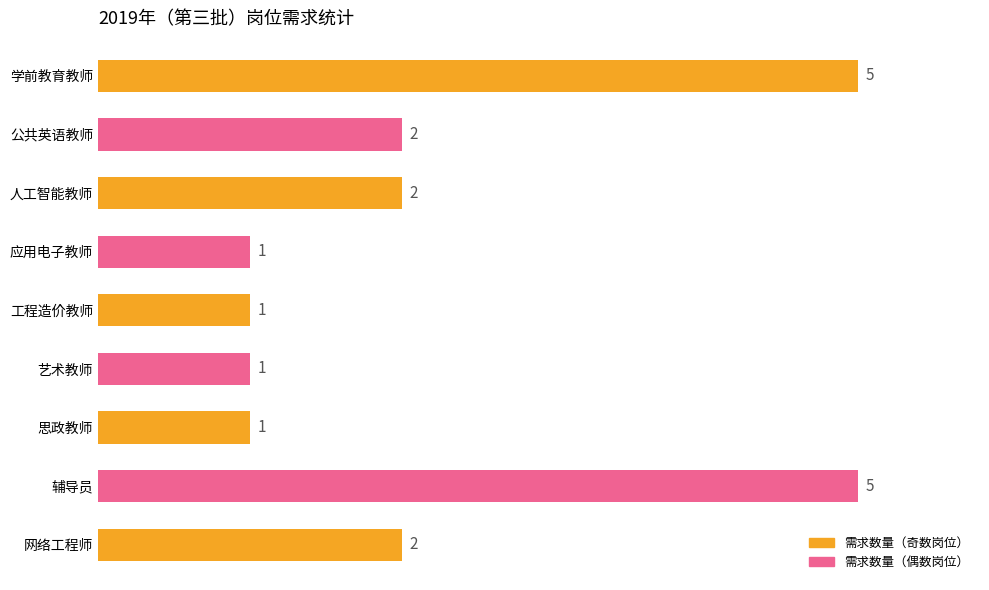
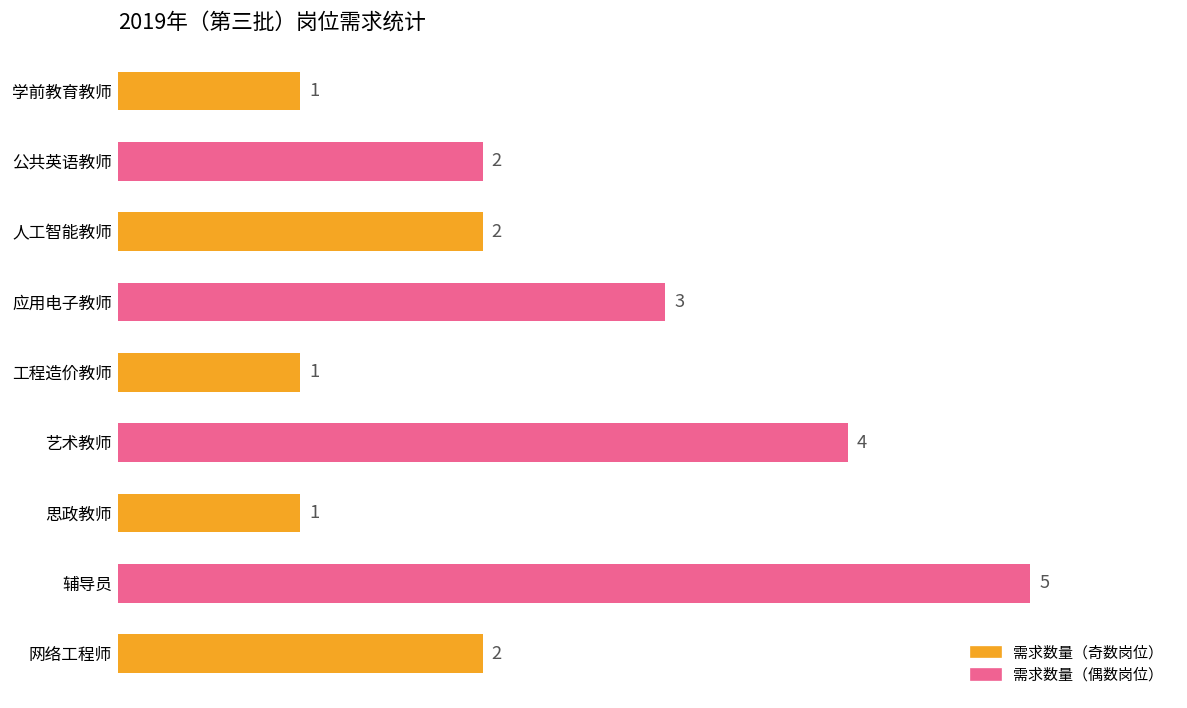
  {
-   "学前教育教师": 5,
+   "学前教育教师": 1,
    "公共英语教师": 2,
    "人工智能教师": 2,
-   "应用电子教师": 1,
+   "应用电子教师": 3,
    "工程造价教师": 1,
-   "艺术教师": 1,
+   "艺术教师": 4,
    "思政教师": 1,
    "辅导员": 5,
    "网络工程师": 2
  }
